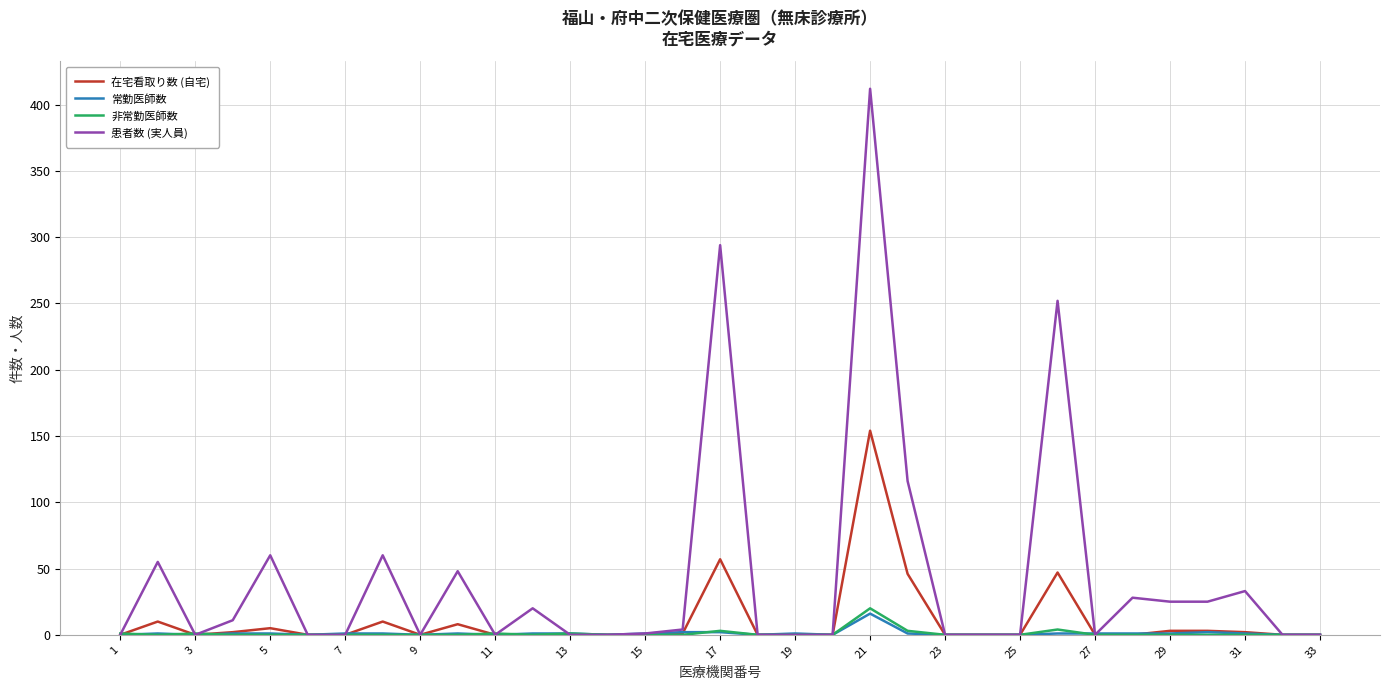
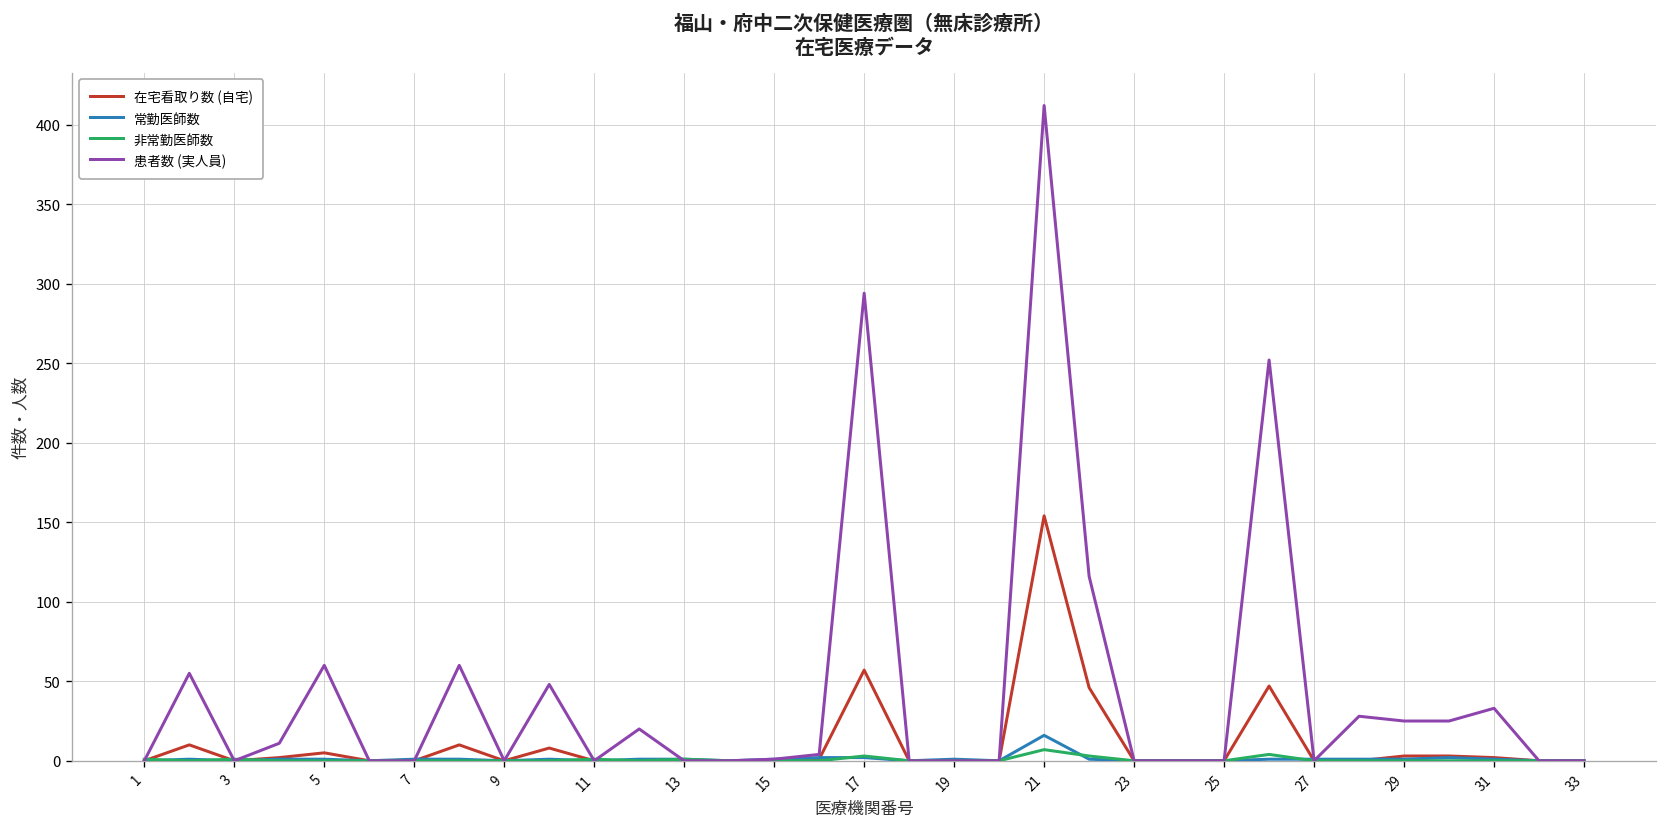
  {
    "在宅看取り数 (自宅)": {
      "5": 5,
      "17": 57,
      "21": 154,
      "29": 3
    },
    "常勤医師数": {
      "21": 16
    },
    "非常勤医師数": {
-     "21": 20
+     "21": 7
    },
    "患者数 (実人員)": {
      "5": 60,
      "17": 294,
      "21": 412,
      "29": 25,
      "31": 33
    }
  }
